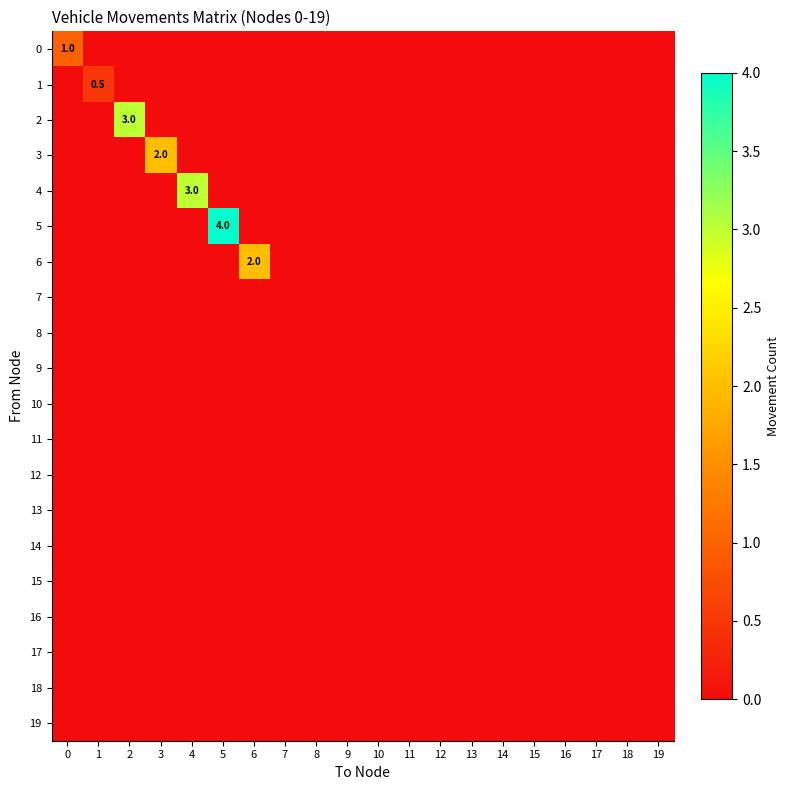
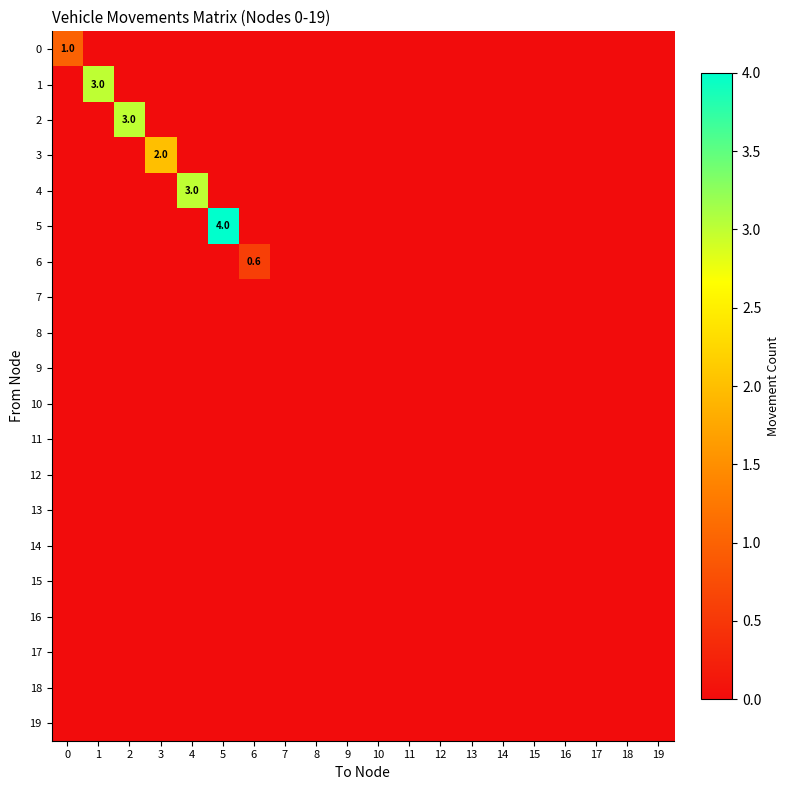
  {
    "0": {
      "0": 1.0
    },
    "1": {
-     "1": 0.5
+     "1": 3.0
    },
    "2": {
      "2": 3.0
    },
    "3": {
      "3": 2.0
    },
    "4": {
      "4": 3.0
    },
    "5": {
      "5": 4.0
    },
    "6": {
-     "6": 2.0
+     "6": 0.6
    }
  }
